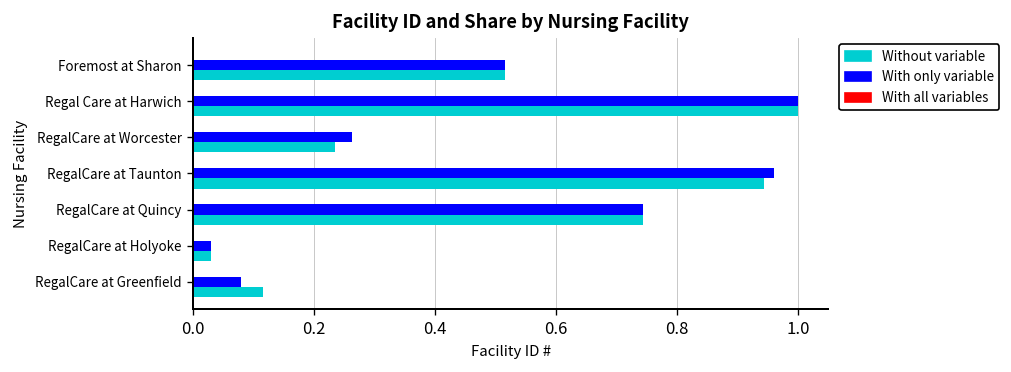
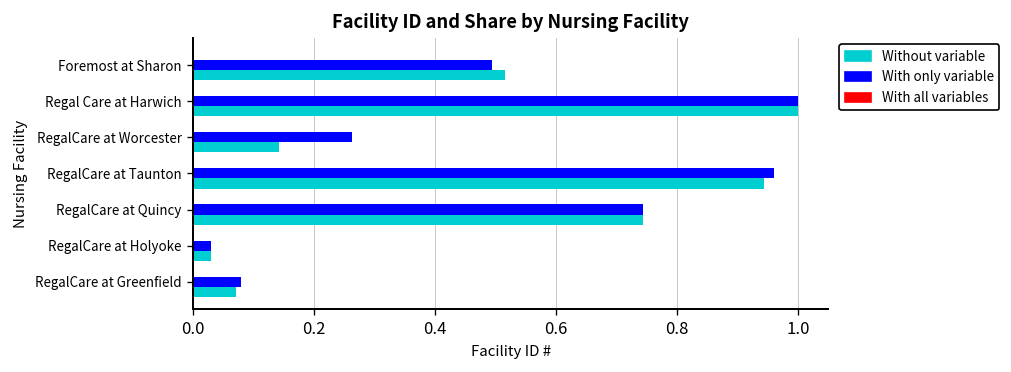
  {
    "Without variable": {
      "Foremost at Sharon": 0.52,
      "Regal Care at Harwich": 1.00,
-     "RegalCare at Worcester": 0.23,
+     "RegalCare at Worcester": 0.14,
      "RegalCare at Taunton": 0.94,
      "RegalCare at Quincy": 0.74,
      "RegalCare at Holyoke": 0.03,
-     "RegalCare at Greenfield": 0.12
+     "RegalCare at Greenfield": 0.07
    },
    "With only variable": {
-     "Foremost at Sharon": 0.52,
+     "Foremost at Sharon": 0.49,
      "Regal Care at Harwich": 1.00,
      "RegalCare at Worcester": 0.26,
      "RegalCare at Taunton": 0.96,
      "RegalCare at Quincy": 0.74,
      "RegalCare at Holyoke": 0.03,
      "RegalCare at Greenfield": 0.08
    }
  }
